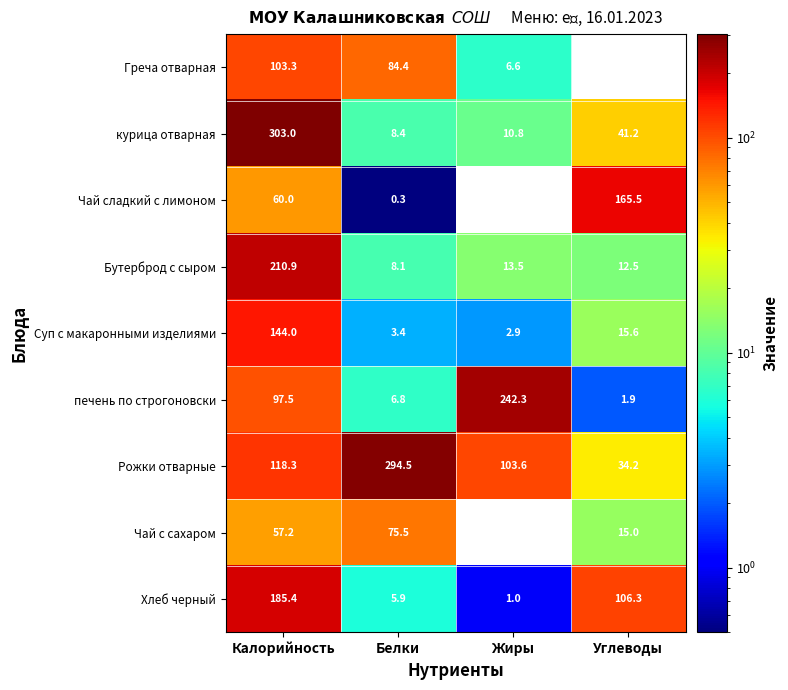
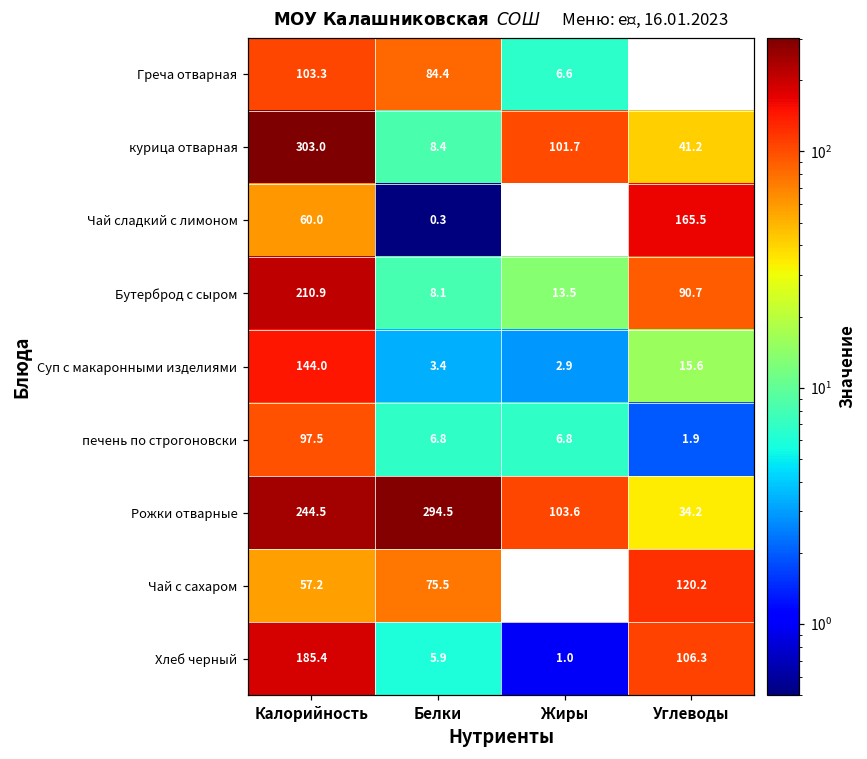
  {
    "Греча отварная": {
      "Калорийность": 103.3,
      "Белки": 84.4,
      "Жиры": 6.6
    },
    "курица отварная": {
      "Калорийность": 303.0,
      "Белки": 8.4,
-     "Жиры": 10.8,
+     "Жиры": 101.7,
      "Углеводы": 41.2
    },
    "Чай сладкий с лимоном": {
      "Калорийность": 60.0,
      "Белки": 0.3,
      "Углеводы": 165.5
    },
    "Бутерброд с сыром": {
      "Калорийность": 210.9,
      "Белки": 8.1,
      "Жиры": 13.5,
-     "Углеводы": 12.5
+     "Углеводы": 90.7
    },
    "Суп с макаронными изделиями": {
      "Калорийность": 144.0,
      "Белки": 3.4,
      "Жиры": 2.9,
      "Углеводы": 15.6
    },
    "печень по строгоновски": {
      "Калорийность": 97.5,
      "Белки": 6.8,
-     "Жиры": 242.3,
+     "Жиры": 6.8,
      "Углеводы": 1.9
    },
    "Рожки отварные": {
-     "Калорийность": 118.3,
+     "Калорийность": 244.5,
      "Белки": 294.5,
      "Жиры": 103.6,
      "Углеводы": 34.2
    },
    "Чай с сахаром": {
      "Калорийность": 57.2,
      "Белки": 75.5,
-     "Углеводы": 15.0
+     "Углеводы": 120.2
    },
    "Хлеб черный": {
      "Калорийность": 185.4,
      "Белки": 5.9,
      "Жиры": 1.0,
      "Углеводы": 106.3
    }
  }
